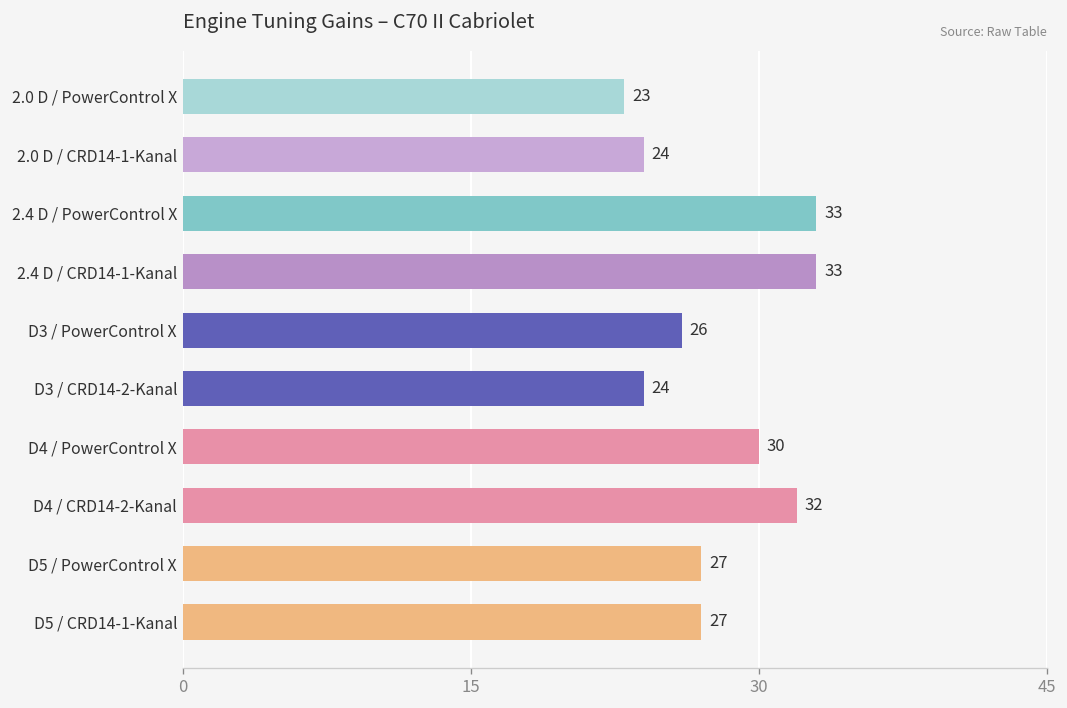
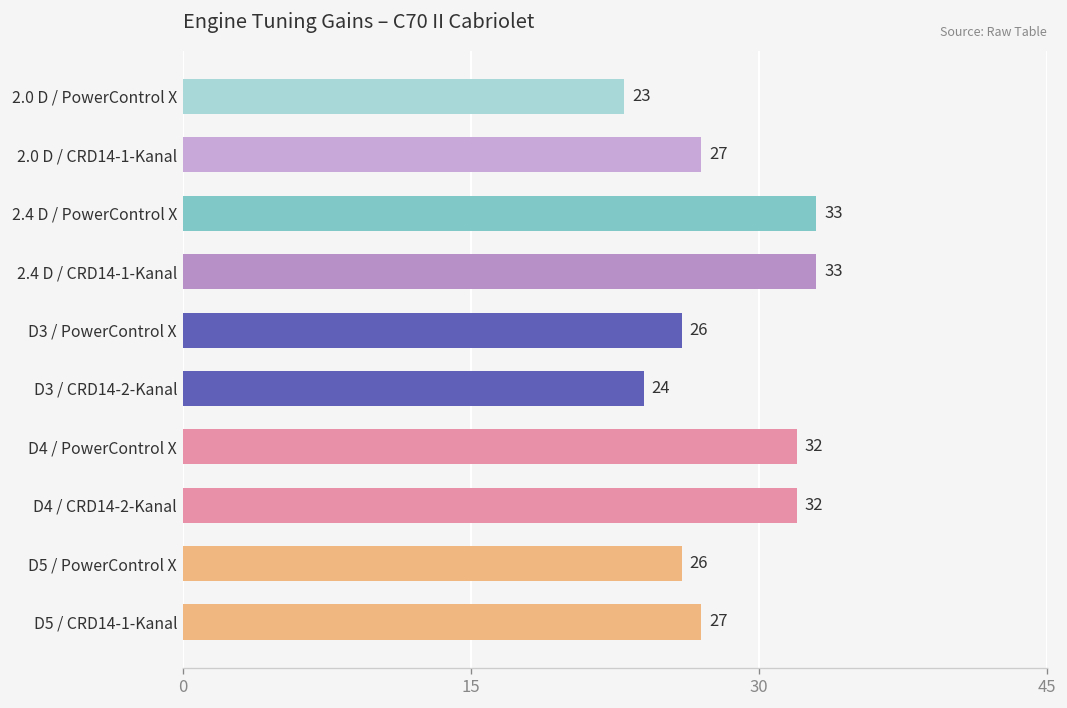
  {
    "2.0 D / PowerControl X": 23,
-   "2.0 D / CRD14-1-Kanal": 24,
+   "2.0 D / CRD14-1-Kanal": 27,
    "2.4 D / PowerControl X": 33,
    "2.4 D / CRD14-1-Kanal": 33,
    "D3 / PowerControl X": 26,
    "D3 / CRD14-2-Kanal": 24,
-   "D4 / PowerControl X": 30,
+   "D4 / PowerControl X": 32,
    "D4 / CRD14-2-Kanal": 32,
-   "D5 / PowerControl X": 27,
+   "D5 / PowerControl X": 26,
    "D5 / CRD14-1-Kanal": 27
  }
